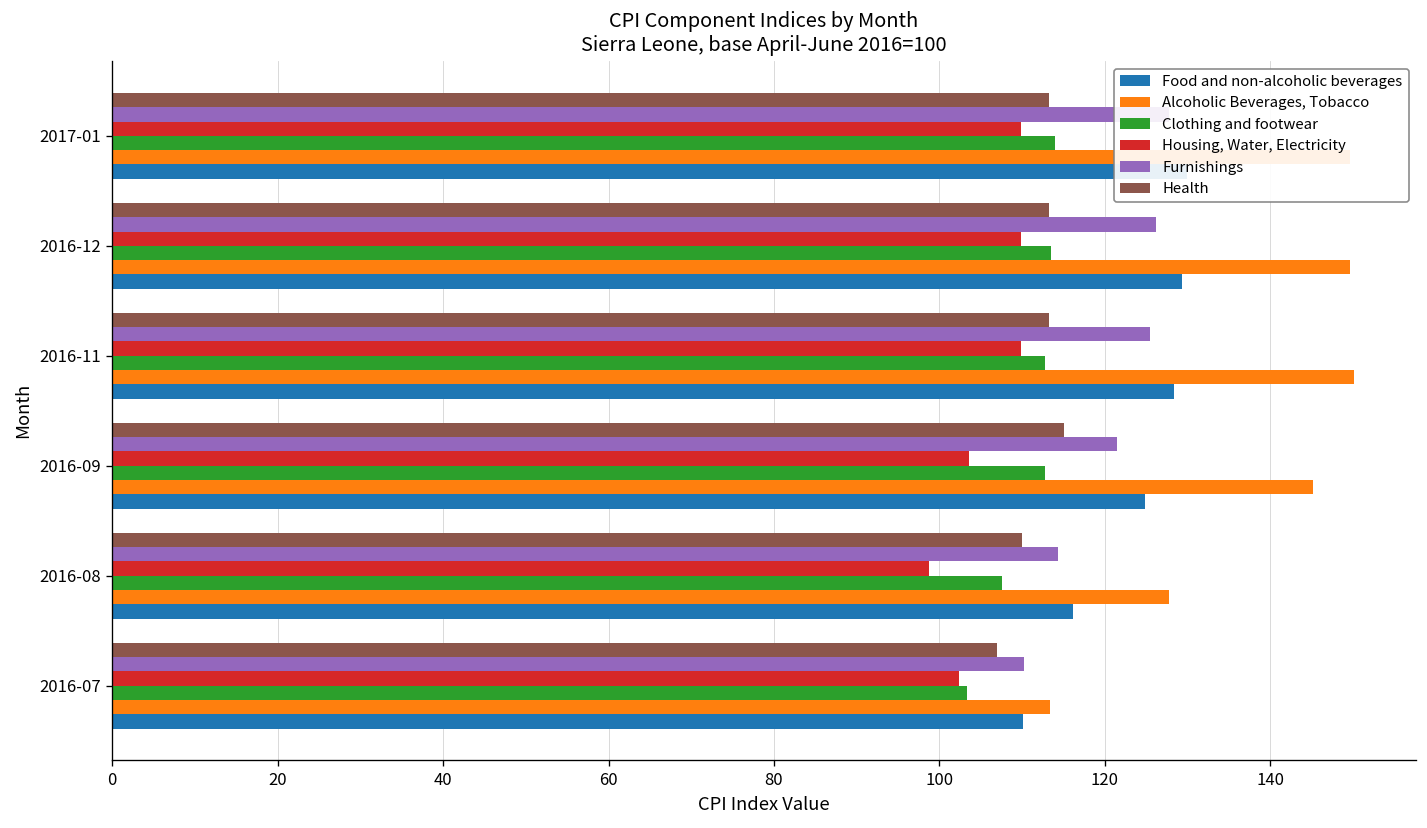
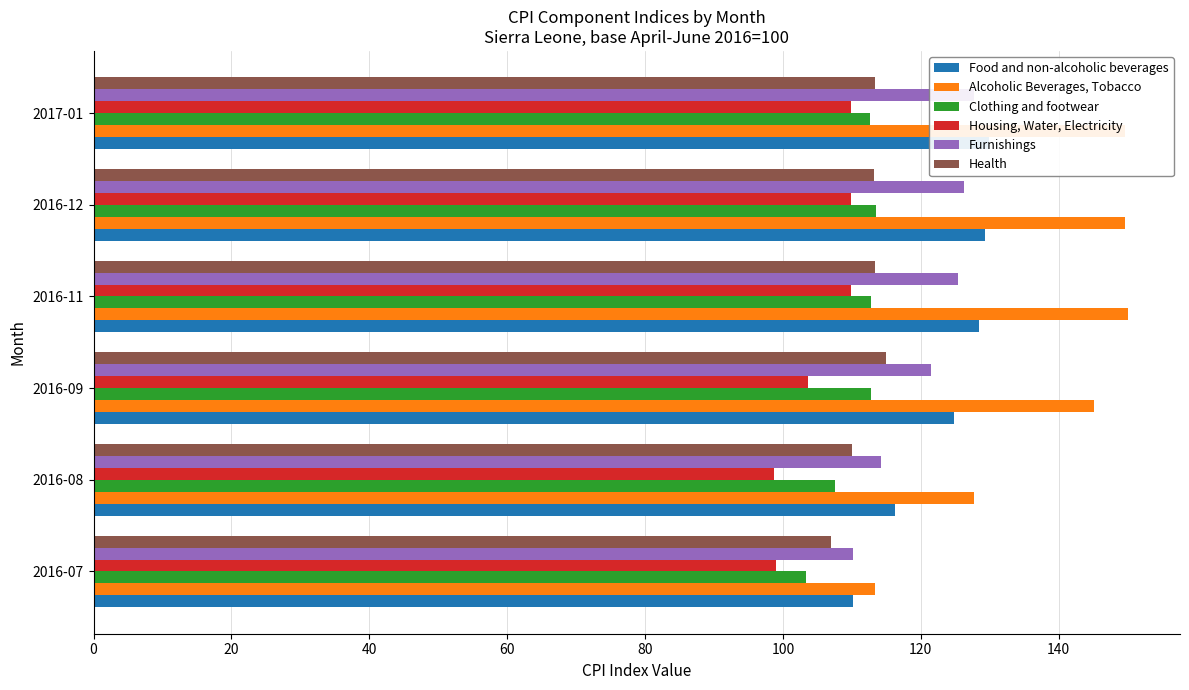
  {
    "Food and non-alcoholic beverages": {
      "2016-12": 129,
      "2016-11": 128,
      "2016-09": 125,
      "2016-08": 116,
      "2016-07": 110
    },
    "Alcoholic Beverages, Tobacco": {
      "2016-12": 150,
      "2016-11": 150,
      "2016-09": 145,
      "2016-08": 128,
      "2016-07": 113
    },
    "Clothing and footwear": {
-     "2017-01": 114,
+     "2017-01": 113,
      "2016-12": 114,
      "2016-11": 113,
      "2016-09": 113,
      "2016-08": 108,
      "2016-07": 103
    },
    "Housing, Water, Electricity": {
      "2017-01": 110,
      "2016-12": 110,
      "2016-11": 110,
      "2016-09": 104,
      "2016-08": 99,
-     "2016-07": 102
+     "2016-07": 99
    },
    "Furnishings": {
      "2016-12": 126,
      "2016-11": 125,
      "2016-09": 122,
      "2016-08": 114,
      "2016-07": 110
    },
    "Health": {
      "2017-01": 113,
      "2016-12": 113,
      "2016-11": 113,
      "2016-09": 115,
      "2016-08": 110,
      "2016-07": 107
    }
  }
